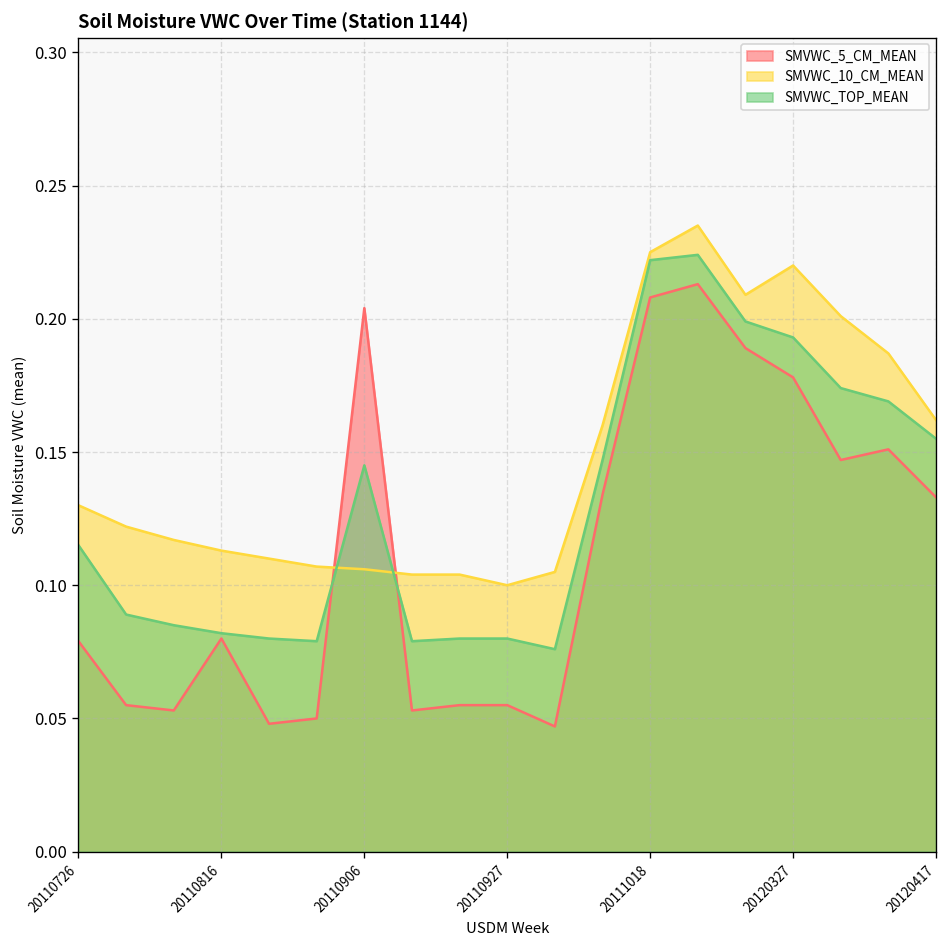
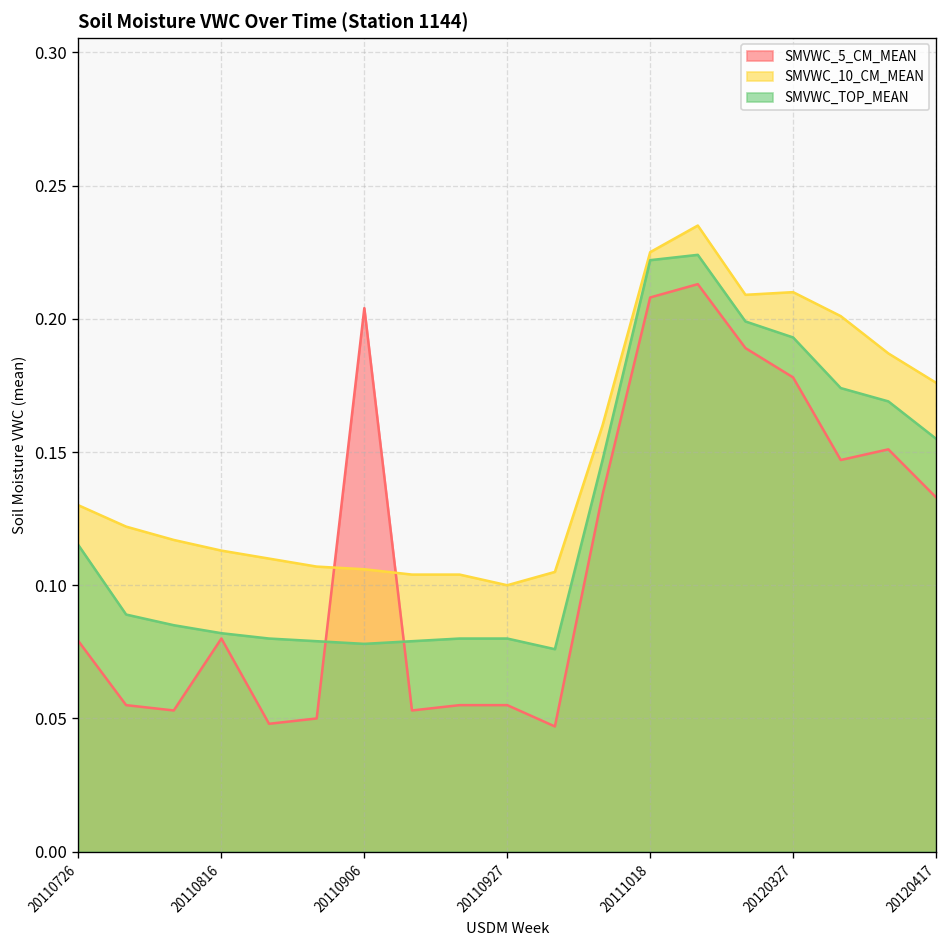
  {
    "SMVWC_5_CM_MEAN": {
      "20110726": 0.079,
      "20110816": 0.080,
      "20110906": 0.204,
      "20110927": 0.055,
      "20111018": 0.208,
      "20120327": 0.178,
      "20120417": 0.133
    },
    "SMVWC_10_CM_MEAN": {
      "20110726": 0.130,
      "20110816": 0.113,
      "20110906": 0.106,
      "20110927": 0.100,
      "20111018": 0.225,
-     "20120327": 0.22,
-     "20120417": 0.162
+     "20120327": 0.21,
+     "20120417": 0.176
    },
    "SMVWC_TOP_MEAN": {
      "20110726": 0.115,
      "20110816": 0.082,
-     "20110906": 0.145,
+     "20110906": 0.078,
      "20110927": 0.080,
      "20111018": 0.222,
      "20120327": 0.193,
      "20120417": 0.155
    }
  }
